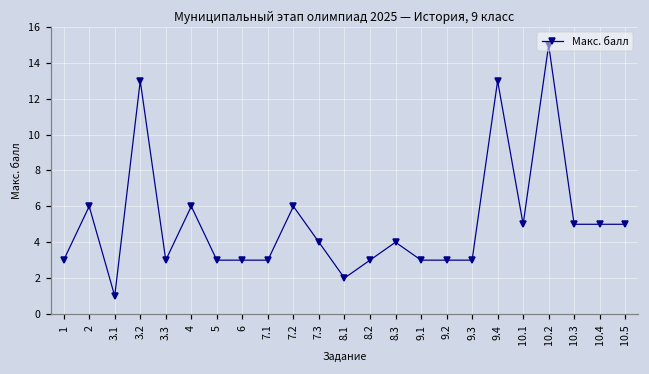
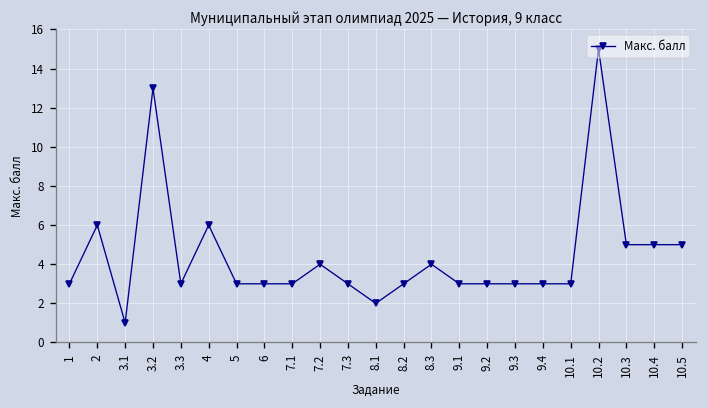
  {
    "1": 3,
    "2": 6,
    "3.1": 1,
    "3.2": 13,
    "3.3": 3,
    "4": 6,
    "5": 3,
    "6": 3,
    "7.1": 3,
-   "7.2": 6,
-   "7.3": 4,
+   "7.2": 4,
+   "7.3": 3,
    "8.1": 2,
    "8.2": 3,
    "8.3": 4,
    "9.1": 3,
    "9.2": 3,
    "9.3": 3,
-   "9.4": 13,
-   "10.1": 5,
+   "9.4": 3,
+   "10.1": 3,
    "10.3": 5,
    "10.4": 5,
    "10.5": 5
  }
